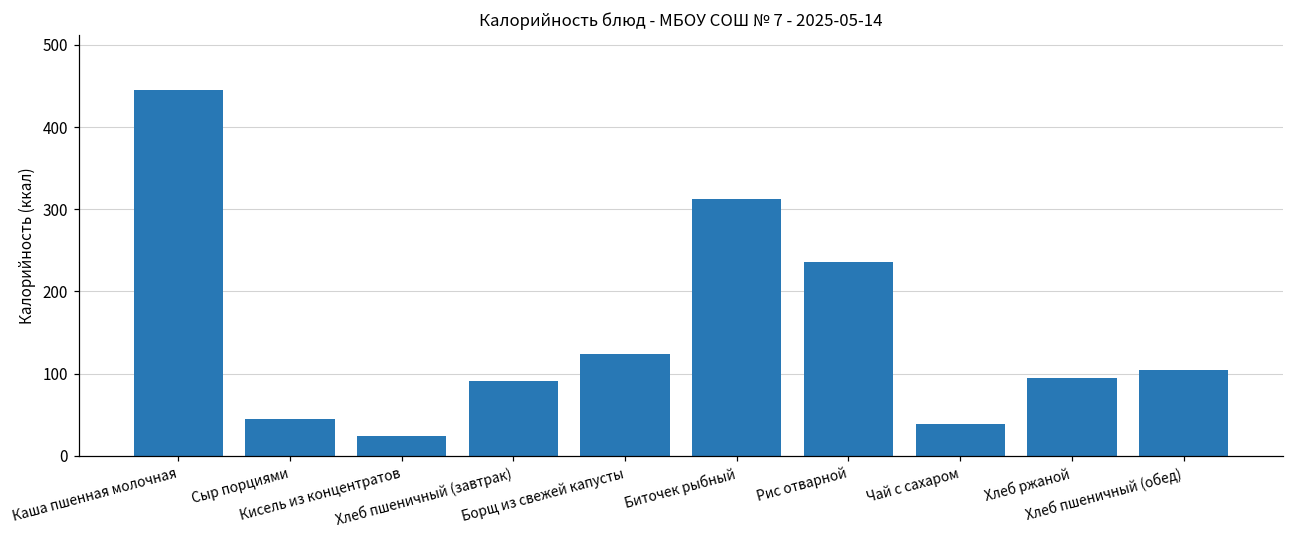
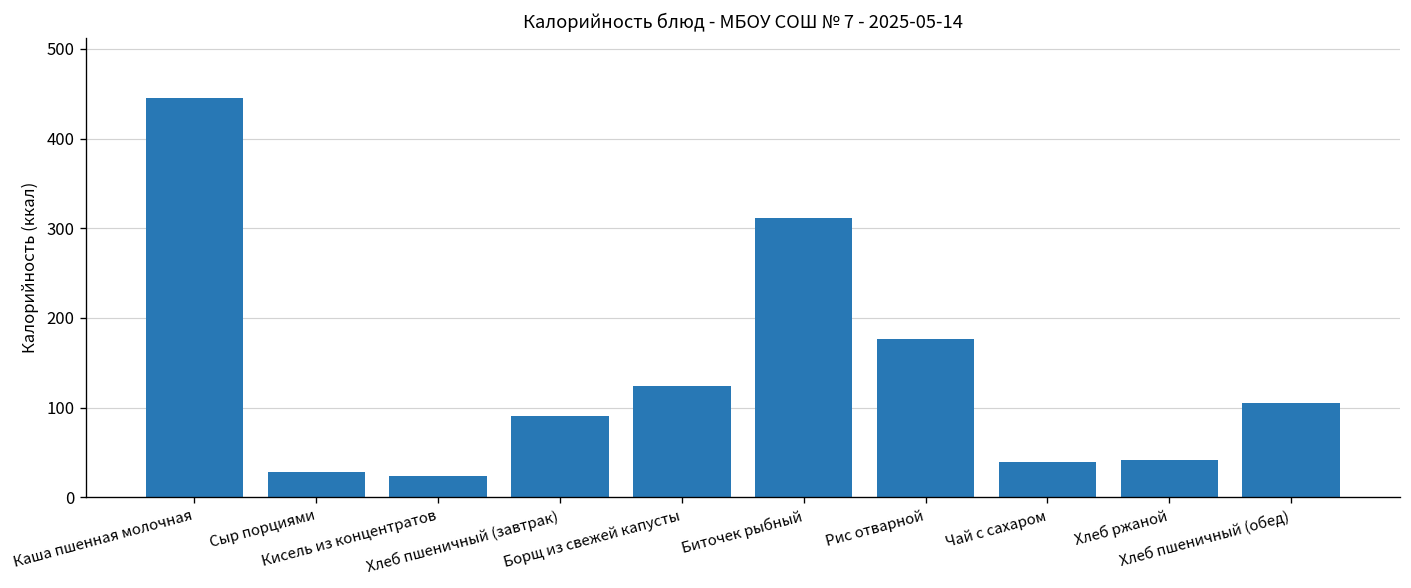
  {
    "Каша пшенная молочная": 450,
-   "Сыр порциями": 50,
+   "Сыр порциями": 30,
    "Кисель из концентратов": 20,
    "Хлеб пшеничный (завтрак)": 90,
    "Борщ из свежей капусты": 120,
    "Биточек рыбный": 310,
-   "Рис отварной": 240,
+   "Рис отварной": 180,
    "Чай с сахаром": 40,
-   "Хлеб ржаной": 100,
+   "Хлеб ржаной": 40,
    "Хлеб пшеничный (обед)": 110
  }
